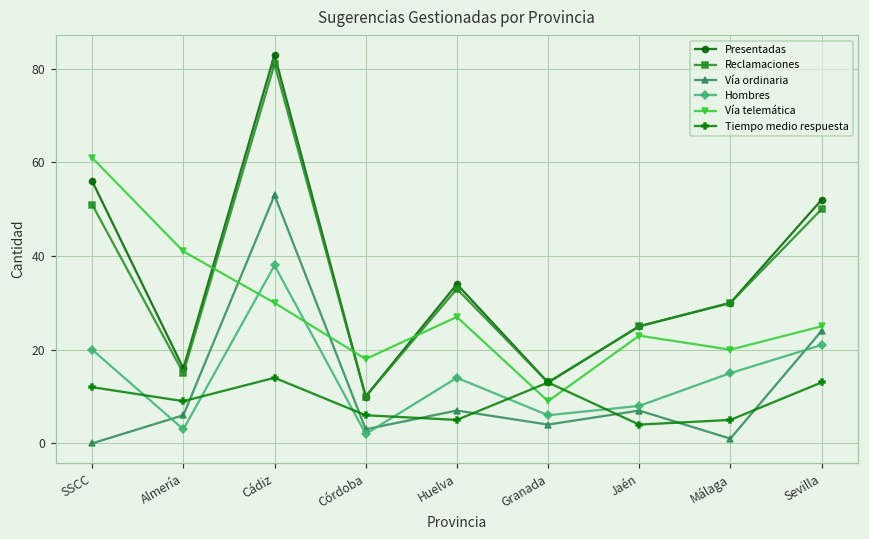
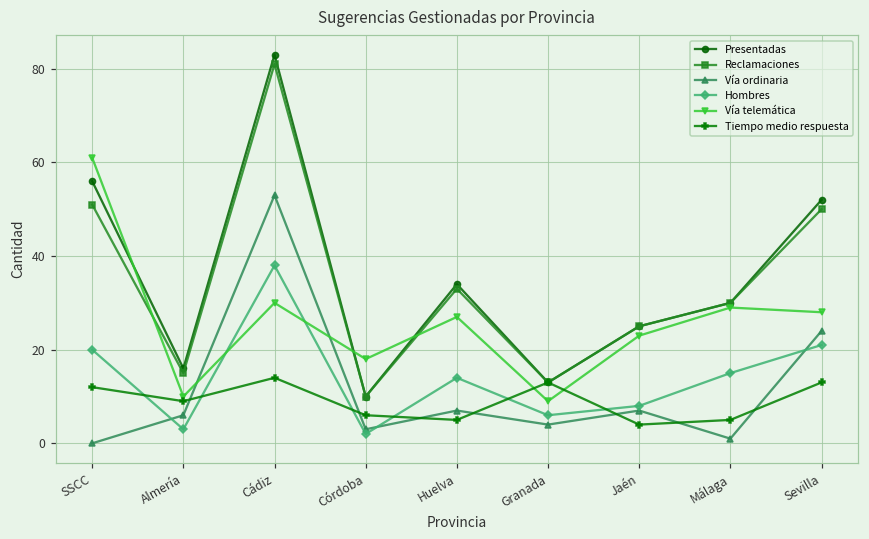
  {
    "Vía telemática": {
      "SSCC": 61,
-     "Almería": 41,
+     "Almería": 10,
      "Cádiz": 30,
      "Córdoba": 18,
      "Huelva": 27,
      "Granada": 9,
      "Jaén": 23,
-     "Málaga": 20,
-     "Sevilla": 25
+     "Málaga": 29,
+     "Sevilla": 28
    }
  }
